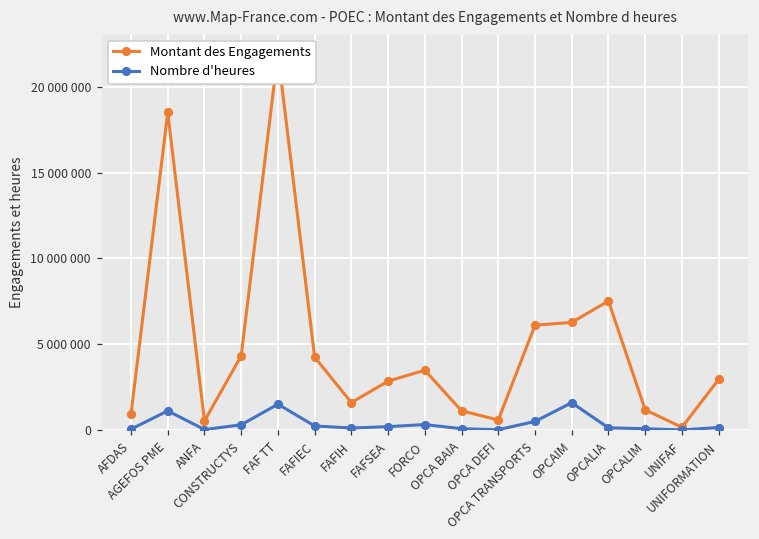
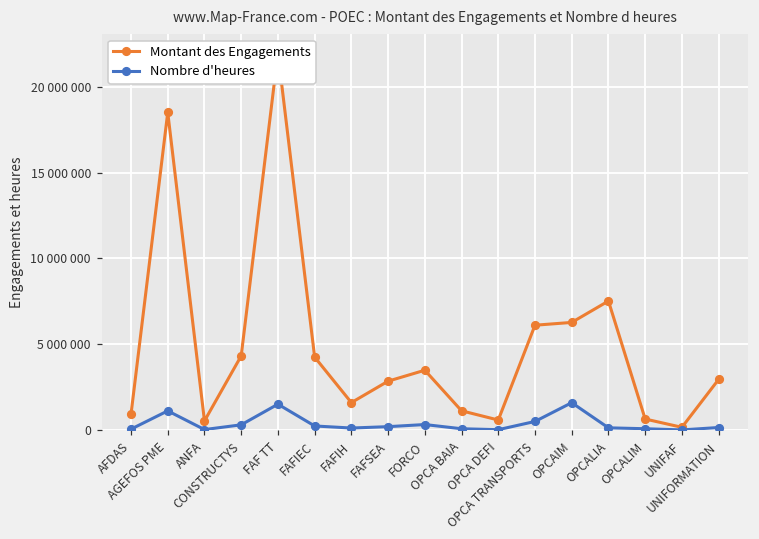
  {
    "Montant des Engagements": {
      "AFDAS": 900000,
      "AGEFOS PME": 18500000,
      "ANFA": 500000,
      "CONSTRUCTYS": 4300000,
      "FAFIEC": 4300000,
      "FAFIH": 1600000,
      "FAFSEA": 2900000,
      "FORCO": 3500000,
      "OPCA BAIA": 1100000,
      "OPCA DEFI": 600000,
      "OPCA TRANSPORTS": 6100000,
      "OPCAIM": 6300000,
      "OPCALIA": 7500000,
-     "OPCALIM": 1200000,
+     "OPCALIM": 700000,
      "UNIFORMATION": 3000000
    },
    "Nombre d'heures": {
      "AFDAS": 100000,
      "AGEFOS PME": 1100000,
      "ANFA": 0,
      "CONSTRUCTYS": 300000,
      "FAF TT": 1500000,
      "FAFIEC": 200000,
      "FAFIH": 100000,
      "FAFSEA": 200000,
      "FORCO": 300000,
      "OPCA BAIA": 100000,
      "OPCA DEFI": 0,
      "OPCA TRANSPORTS": 500000,
      "OPCAIM": 1600000,
      "OPCALIA": 100000,
      "OPCALIM": 100000,
      "UNIFORMATION": 200000
    }
  }
